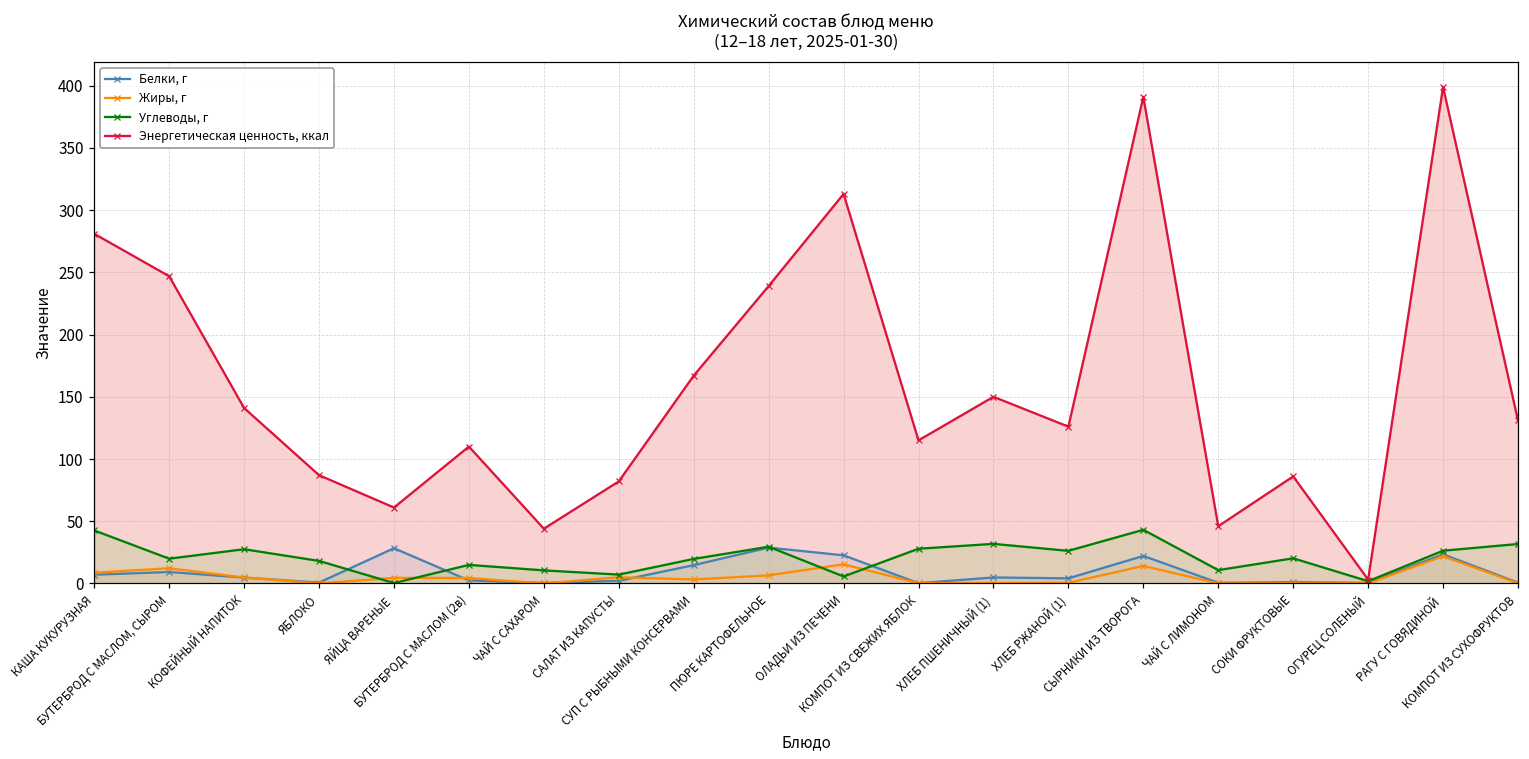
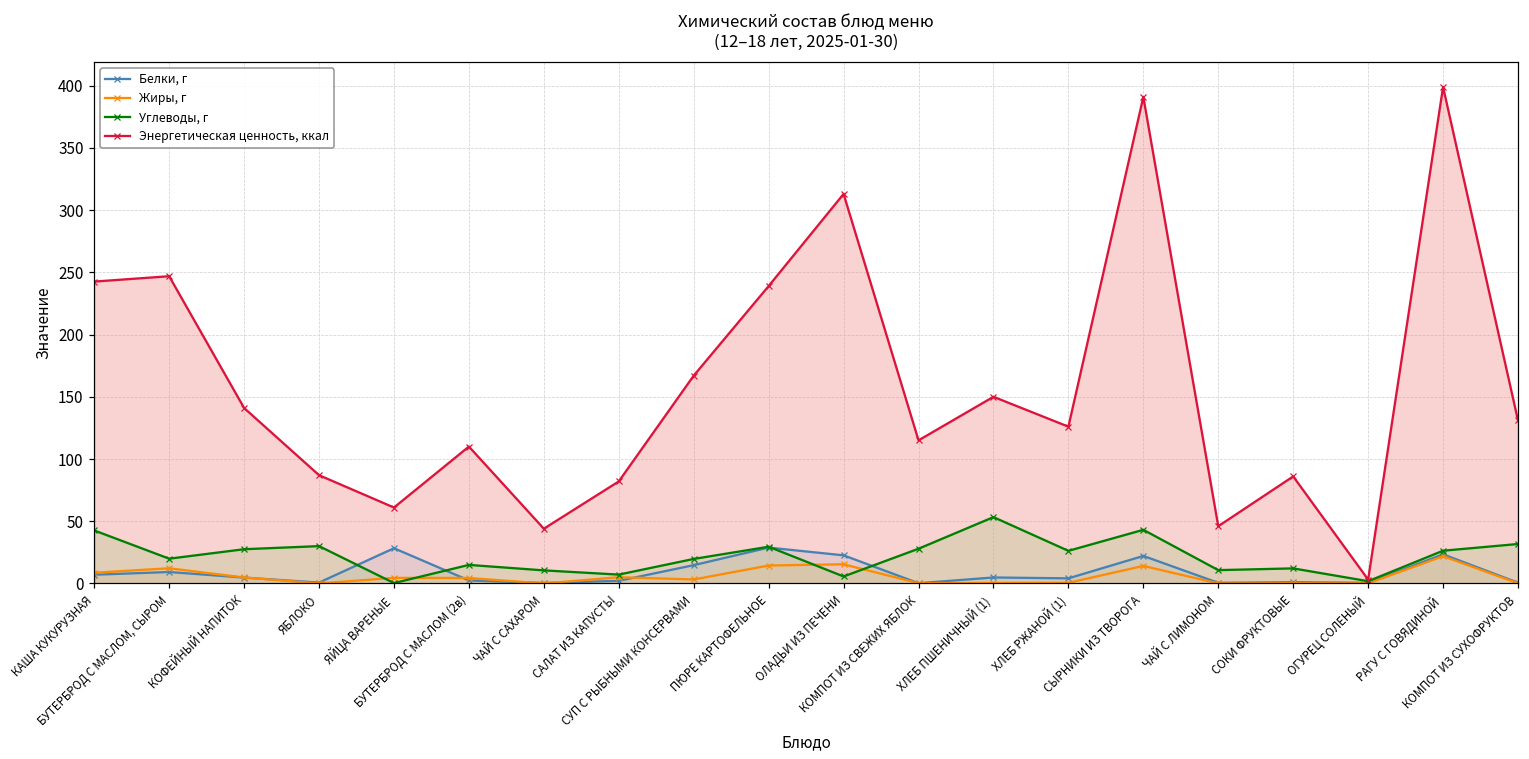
  {
    "Белки, г": {
      "БУТЕРБРОД С МАСЛОМ, СЫРОМ": 9,
      "ЯЙЦА ВАРЕНЫЕ": 28,
      "САЛАТ ИЗ КАПУСТЫ": 2,
      "СУП С РЫБНЫМИ КОНСЕРВАМИ": 15,
      "ОЛАДЬИ ИЗ ПЕЧЕНИ": 23,
      "ХЛЕБ ПШЕНИЧНЫЙ (1)": 5,
      "ХЛЕБ РЖАНОЙ (1)": 4,
      "СЫРНИКИ ИЗ ТВОРОГА": 22
    },
    "Жиры, г": {
      "БУТЕРБРОД С МАСЛОМ, СЫРОМ": 12,
      "ЯЙЦА ВАРЕНЫЕ": 5,
      "СУП С РЫБНЫМИ КОНСЕРВАМИ": 3,
-     "ПЮРЕ КАРТОФЕЛЬНОЕ": 7,
+     "ПЮРЕ КАРТОФЕЛЬНОЕ": 14,
      "ОЛАДЬИ ИЗ ПЕЧЕНИ": 15,
      "ХЛЕБ ПШЕНИЧНЫЙ (1)": 0,
      "ХЛЕБ РЖАНОЙ (1)": 1,
      "СЫРНИКИ ИЗ ТВОРОГА": 14
    },
    "Углеводы, г": {
      "КАША КУКУРУЗНАЯ": 43,
      "БУТЕРБРОД С МАСЛОМ, СЫРОМ": 20,
      "КОФЕЙНЫЙ НАПИТОК": 28,
-     "ЯБЛОКО": 18,
+     "ЯБЛОКО": 30,
      "ЯЙЦА ВАРЕНЫЕ": 0,
      "БУТЕРБРОД С МАСЛОМ (2в)": 15,
      "ЧАЙ С САХАРОМ": 11,
      "СУП С РЫБНЫМИ КОНСЕРВАМИ": 20,
      "ОЛАДЬИ ИЗ ПЕЧЕНИ": 6,
      "КОМПОТ ИЗ СВЕЖИХ ЯБЛОК": 28,
-     "ХЛЕБ ПШЕНИЧНЫЙ (1)": 32,
+     "ХЛЕБ ПШЕНИЧНЫЙ (1)": 53,
      "ХЛЕБ РЖАНОЙ (1)": 26,
      "СЫРНИКИ ИЗ ТВОРОГА": 43,
      "ЧАЙ С ЛИМОНОМ": 11,
-     "СОКИ ФРУКТОВЫЕ": 20,
+     "СОКИ ФРУКТОВЫЕ": 12,
      "РАГУ С ГОВЯДИНОЙ": 26,
      "КОМПОТ ИЗ СУХОФРУКТОВ": 32
    },
    "Энергетическая ценность, ккал": {
-     "КАША КУКУРУЗНАЯ": 281,
+     "КАША КУКУРУЗНАЯ": 243,
      "БУТЕРБРОД С МАСЛОМ, СЫРОМ": 247,
      "КОФЕЙНЫЙ НАПИТОК": 141,
      "ЯБЛОКО": 87,
      "ЯЙЦА ВАРЕНЫЕ": 61,
      "БУТЕРБРОД С МАСЛОМ (2в)": 110,
      "ЧАЙ С САХАРОМ": 44,
      "САЛАТ ИЗ КАПУСТЫ": 82,
      "СУП С РЫБНЫМИ КОНСЕРВАМИ": 167,
      "ПЮРЕ КАРТОФЕЛЬНОЕ": 239,
      "ОЛАДЬИ ИЗ ПЕЧЕНИ": 313,
      "КОМПОТ ИЗ СВЕЖИХ ЯБЛОК": 115,
      "ХЛЕБ ПШЕНИЧНЫЙ (1)": 150,
      "ХЛЕБ РЖАНОЙ (1)": 126,
      "СЫРНИКИ ИЗ ТВОРОГА": 391,
      "ЧАЙ С ЛИМОНОМ": 46,
      "СОКИ ФРУКТОВЫЕ": 86,
      "РАГУ С ГОВЯДИНОЙ": 399,
      "КОМПОТ ИЗ СУХОФРУКТОВ": 131
    }
  }
